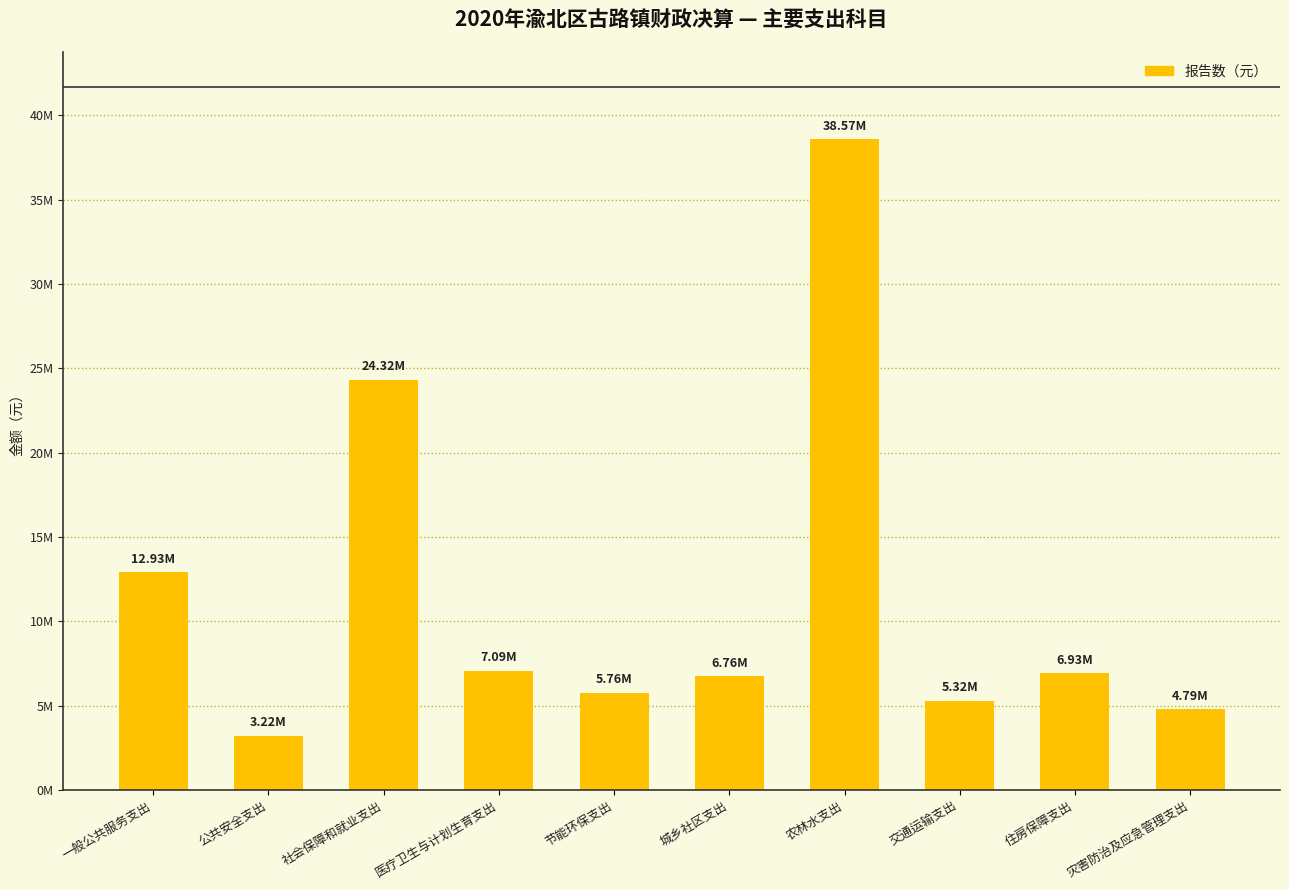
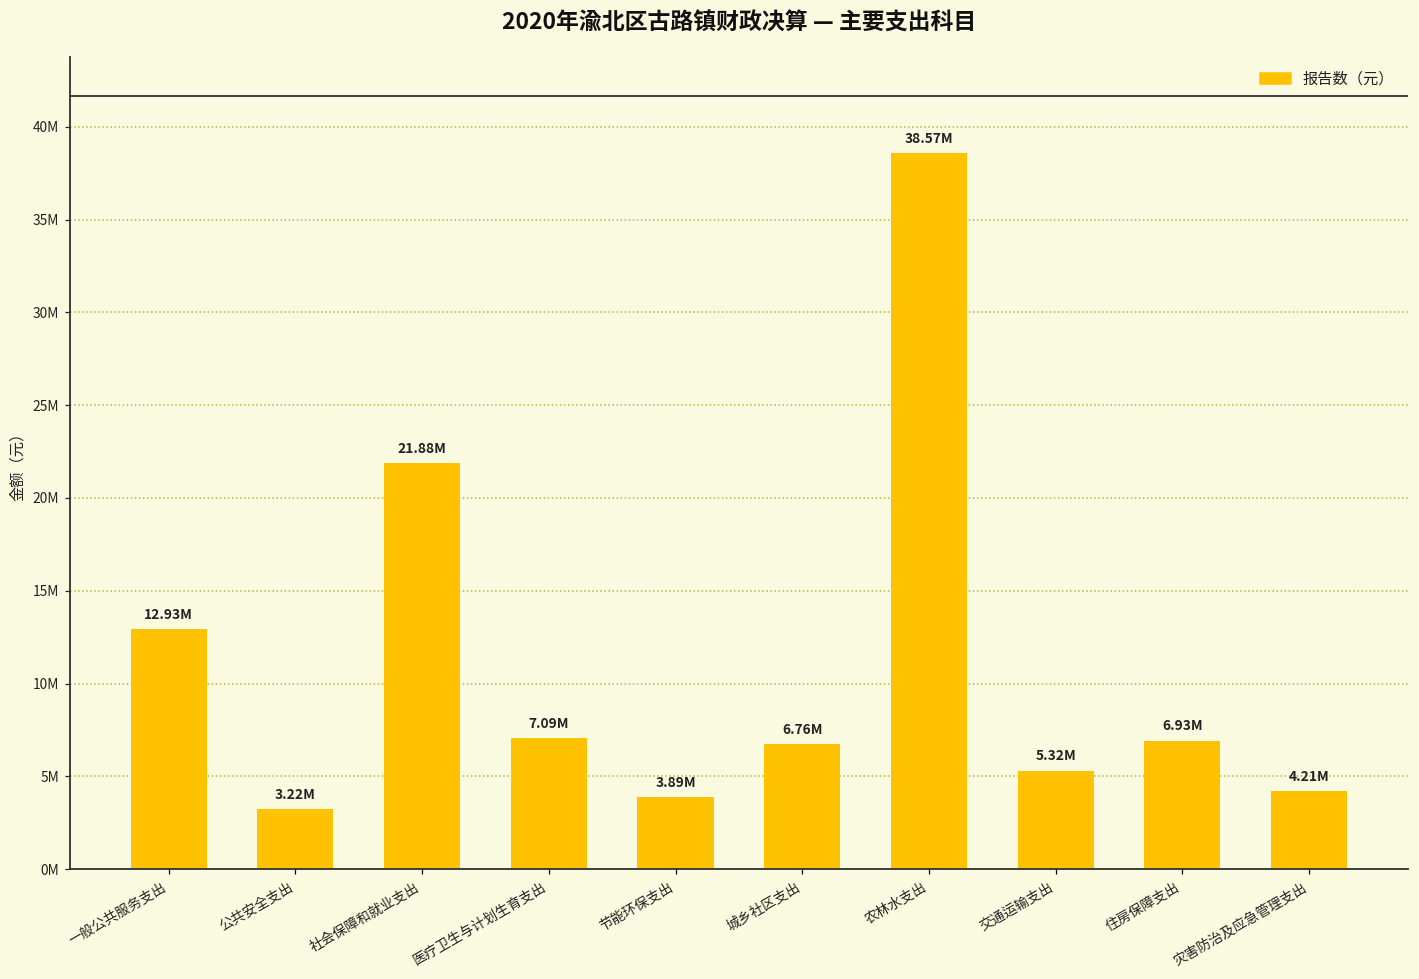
  {
    "一般公共服务支出": "12.93M",
    "公共安全支出": "3.22M",
-   "社会保障和就业支出": "24.32M",
+   "社会保障和就业支出": "21.88M",
    "医疗卫生与计划生育支出": "7.09M",
-   "节能环保支出": "5.76M",
+   "节能环保支出": "3.89M",
    "城乡社区支出": "6.76M",
    "农林水支出": "38.57M",
    "交通运输支出": "5.32M",
    "住房保障支出": "6.93M",
-   "灾害防治及应急管理支出": "4.79M"
+   "灾害防治及应急管理支出": "4.21M"
  }
